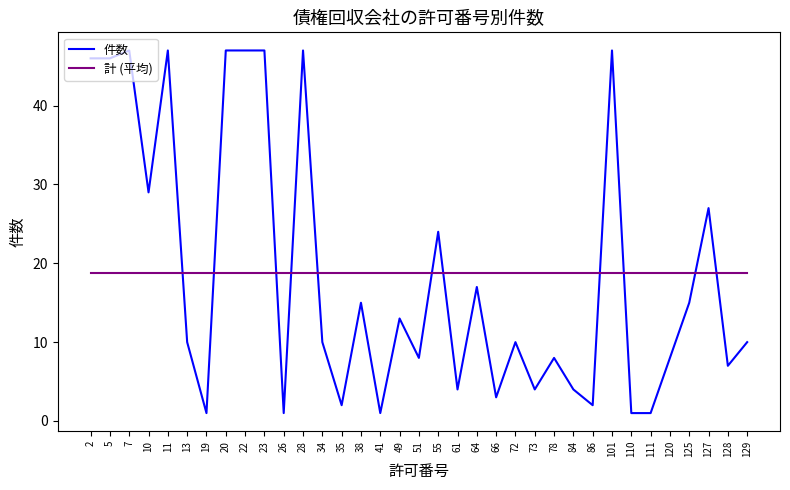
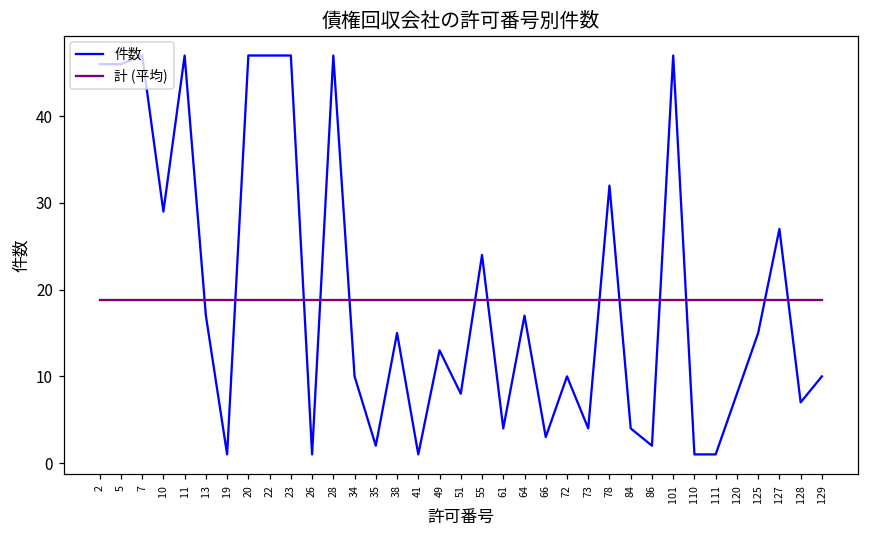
  {
    "件数": {
      "10": 29,
      "11": 47,
-     "13": 10,
+     "13": 17,
      "19": 1,
      "20": 47,
      "22": 47,
      "23": 47,
      "26": 1,
      "28": 47,
      "34": 10,
      "35": 2,
      "38": 15,
      "41": 1,
      "49": 13,
      "51": 8,
      "55": 24,
      "61": 4,
      "64": 17,
      "66": 3,
      "72": 10,
      "73": 4,
-     "78": 8,
+     "78": 32,
      "84": 4,
      "86": 2,
      "101": 47,
      "110": 1,
      "111": 1,
      "120": 8,
      "125": 15,
      "127": 27,
      "128": 7,
      "129": 10
    },
    "計 (平均)": {
      "2": 19,
      "5": 19,
      "7": 19,
      "10": 19,
      "11": 19,
      "13": 19,
      "19": 19,
      "20": 19,
      "22": 19,
      "23": 19,
      "26": 19,
      "28": 19,
      "34": 19,
      "35": 19,
      "38": 19,
      "41": 19,
      "49": 19,
      "51": 19,
      "55": 19,
      "61": 19,
      "64": 19,
      "66": 19,
      "72": 19,
      "73": 19,
      "78": 19,
      "84": 19,
      "86": 19,
      "101": 19,
      "110": 19,
      "111": 19,
      "120": 19,
      "125": 19,
      "127": 19,
      "128": 19,
      "129": 19
    }
  }
